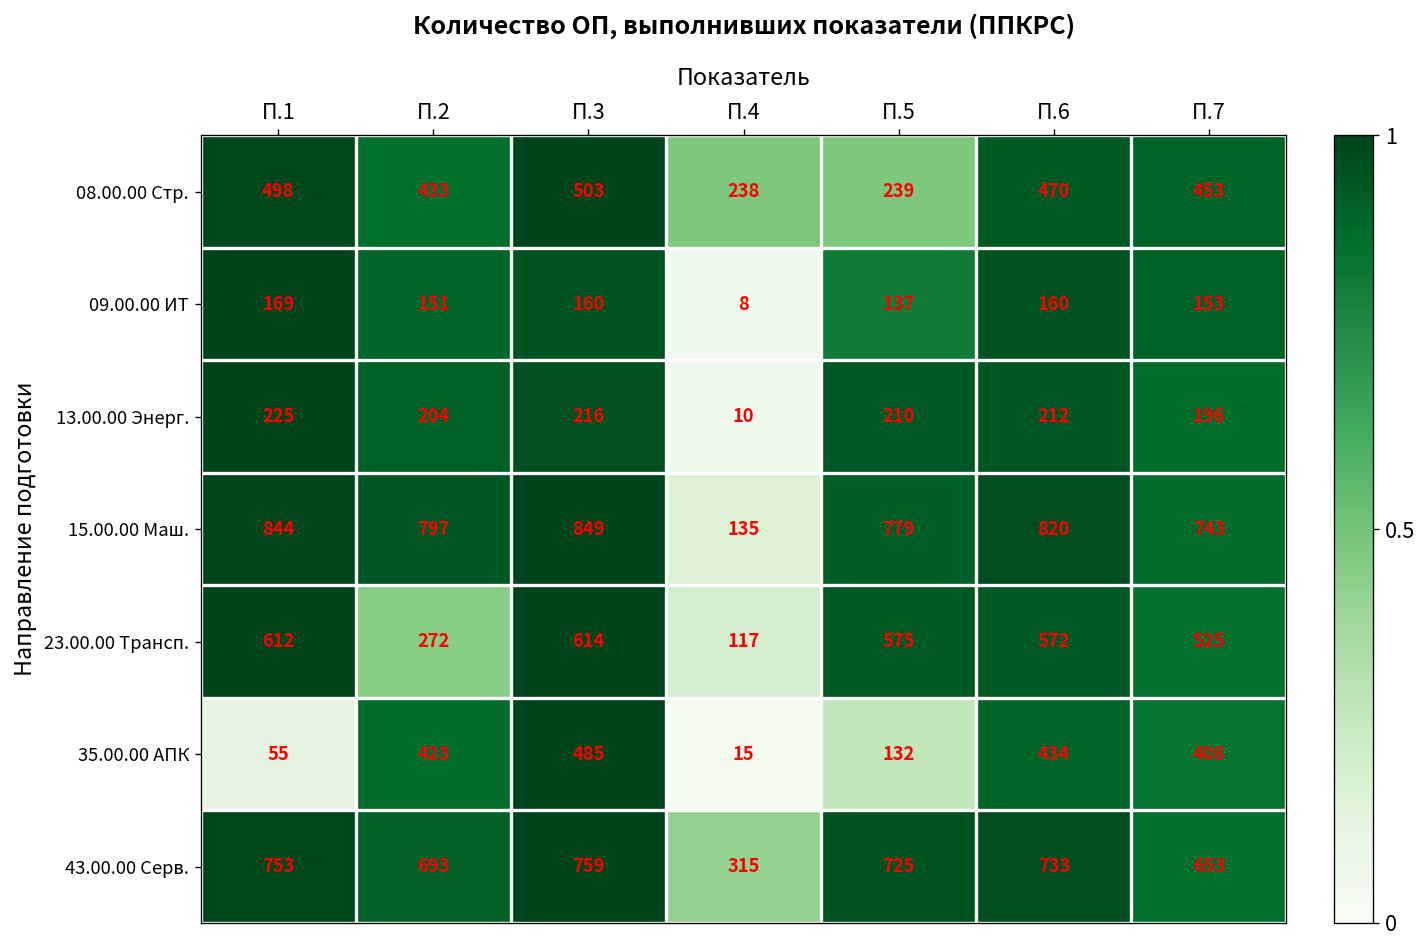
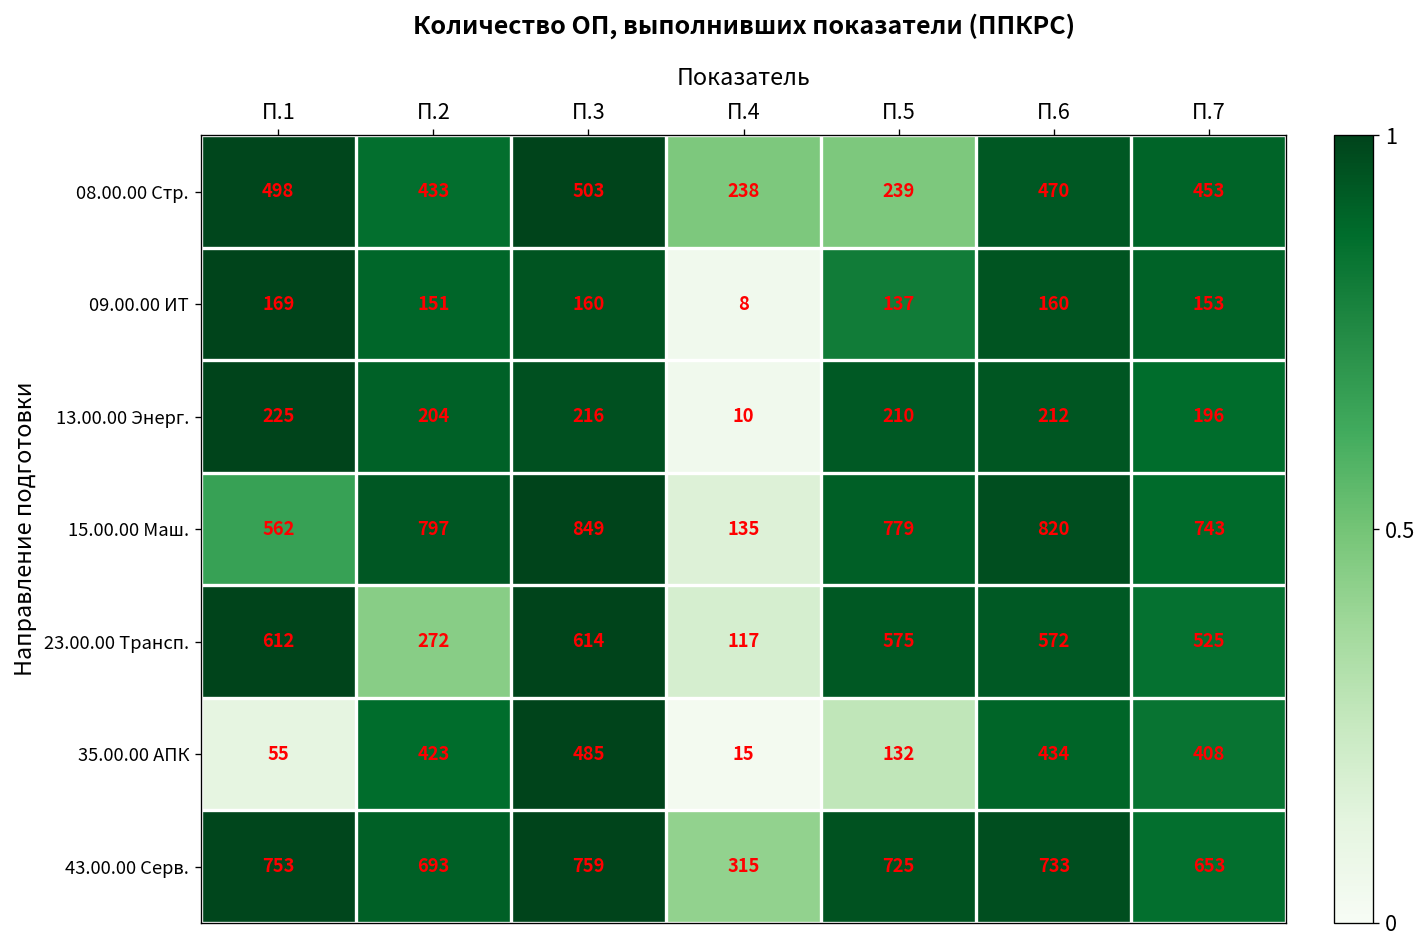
  {
    "08.00.00 Стр.": {
      "П.1": 498,
      "П.2": 433,
      "П.3": 503,
      "П.4": 238,
      "П.5": 239,
      "П.6": 470,
      "П.7": 453
    },
    "09.00.00 ИТ": {
      "П.1": 169,
      "П.2": 151,
      "П.3": 160,
      "П.4": 8,
      "П.5": 137,
      "П.6": 160,
      "П.7": 153
    },
    "13.00.00 Энерг.": {
      "П.1": 225,
      "П.2": 204,
      "П.3": 216,
      "П.4": 10,
      "П.5": 210,
      "П.6": 212,
      "П.7": 196
    },
    "15.00.00 Маш.": {
-     "П.1": 844,
+     "П.1": 562,
      "П.2": 797,
      "П.3": 849,
      "П.4": 135,
      "П.5": 779,
      "П.6": 820,
      "П.7": 743
    },
    "23.00.00 Трансп.": {
      "П.1": 612,
      "П.2": 272,
      "П.3": 614,
      "П.4": 117,
      "П.5": 575,
      "П.6": 572,
      "П.7": 525
    },
    "35.00.00 АПК": {
      "П.1": 55,
      "П.2": 423,
      "П.3": 485,
      "П.4": 15,
      "П.5": 132,
      "П.6": 434,
      "П.7": 408
    },
    "43.00.00 Серв.": {
      "П.1": 753,
      "П.2": 693,
      "П.3": 759,
      "П.4": 315,
      "П.5": 725,
      "П.6": 733,
      "П.7": 653
    }
  }
